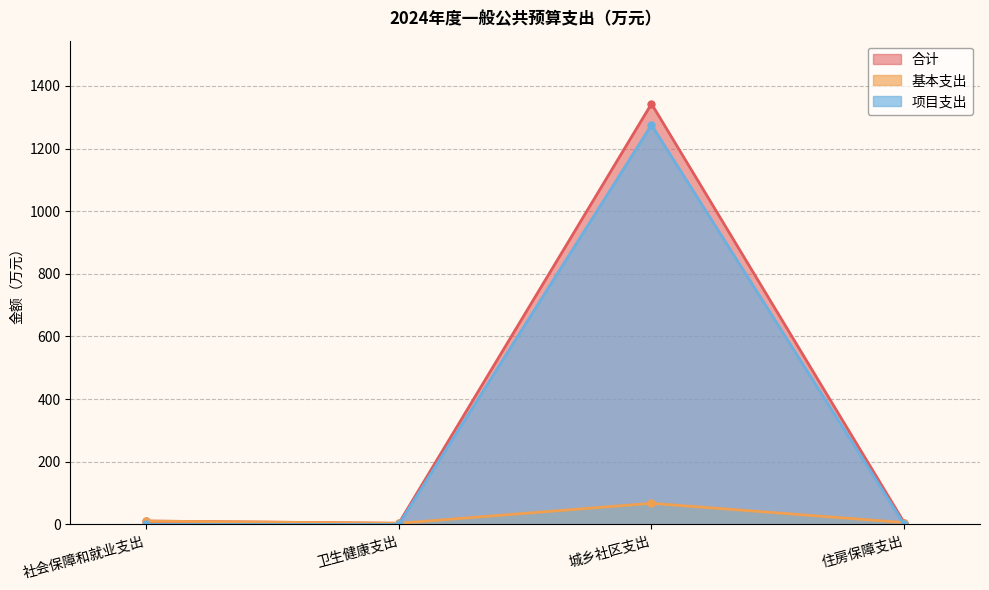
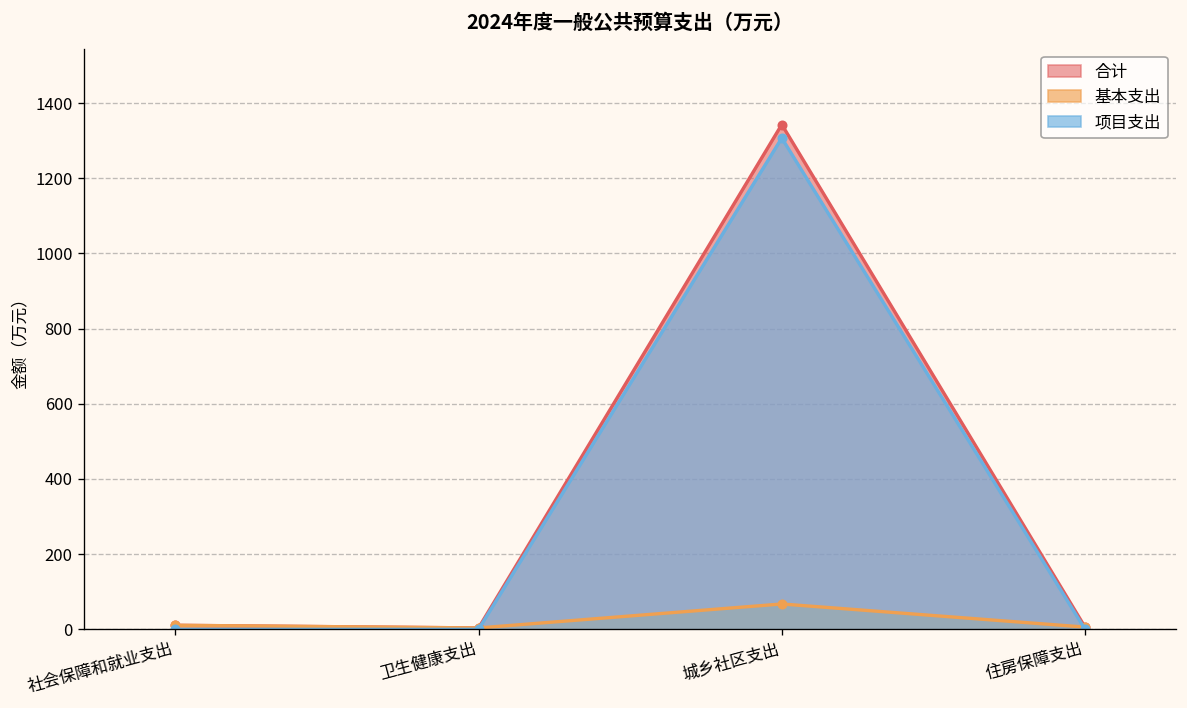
  {
    "项目支出": {
      "社会保障和就业支出": 0,
-     "城乡社区支出": 1280
+     "城乡社区支出": 1310
    }
  }
